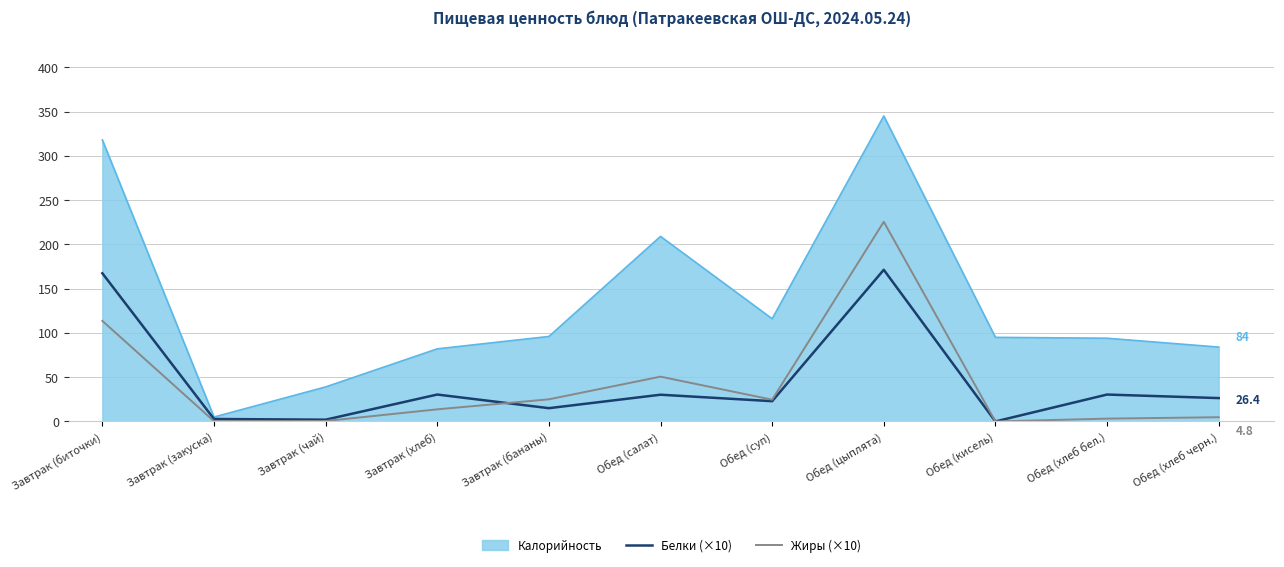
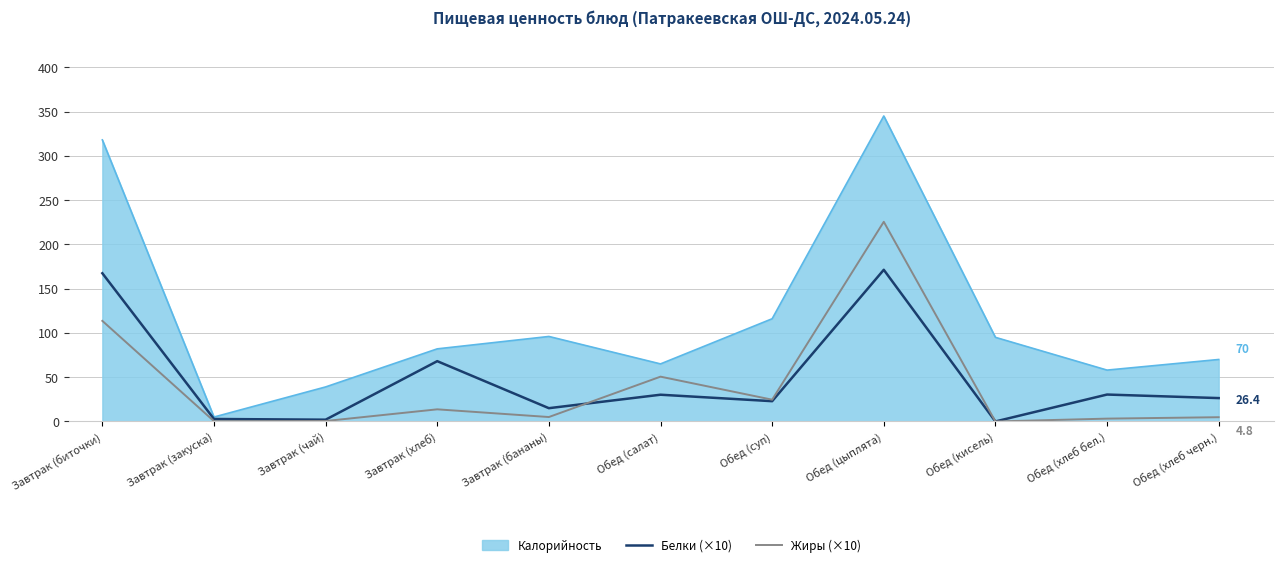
  {
    "Калорийность": {
-     "Обед (салат)": 210,
-     "Обед (хлеб бел.)": 90,
-     "Обед (хлеб черн.)": 84
+     "Обед (салат)": 70,
+     "Обед (хлеб бел.)": 60,
+     "Обед (хлеб черн.)": 70
    },
    "Белки (×10)": {
      "Завтрак (биточки)": 170,
-     "Завтрак (хлеб)": 30,
+     "Завтрак (хлеб)": 70,
      "Завтрак (бананы)": 20,
      "Обед (салат)": 30,
      "Обед (цыплята)": 170,
      "Обед (хлеб бел.)": 30
    },
    "Жиры (×10)": {
      "Завтрак (биточки)": 110,
      "Завтрак (хлеб)": 10,
-     "Завтрак (бананы)": 30,
+     "Завтрак (бананы)": 10,
      "Обед (салат)": 50,
      "Обед (цыплята)": 230,
      "Обед (хлеб бел.)": 0
    }
  }
